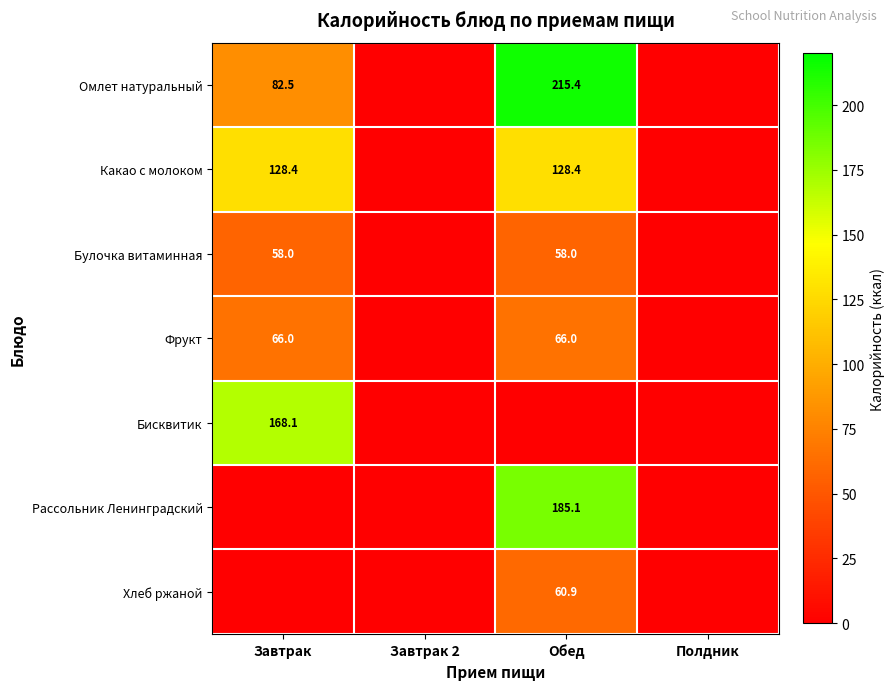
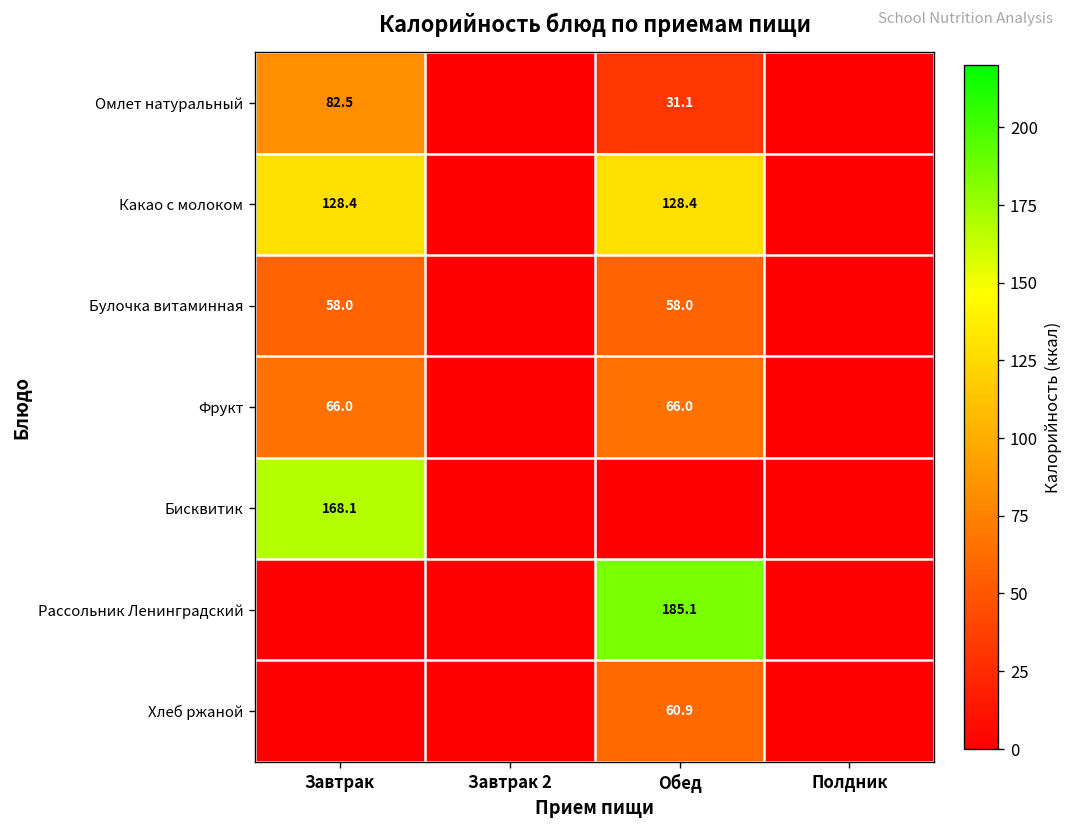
  {
    "Омлет натуральный": {
      "Завтрак": 82.5,
-     "Обед": 215.4
+     "Обед": 31.1
    },
    "Какао с молоком": {
      "Завтрак": 128.4,
      "Обед": 128.4
    },
    "Булочка витаминная": {
      "Завтрак": 58.0,
      "Обед": 58.0
    },
    "Фрукт": {
      "Завтрак": 66.0,
      "Обед": 66.0
    },
    "Бисквитик": {
      "Завтрак": 168.1
    },
    "Рассольник Ленинградский": {
      "Обед": 185.1
    },
    "Хлеб ржаной": {
      "Обед": 60.9
    }
  }
